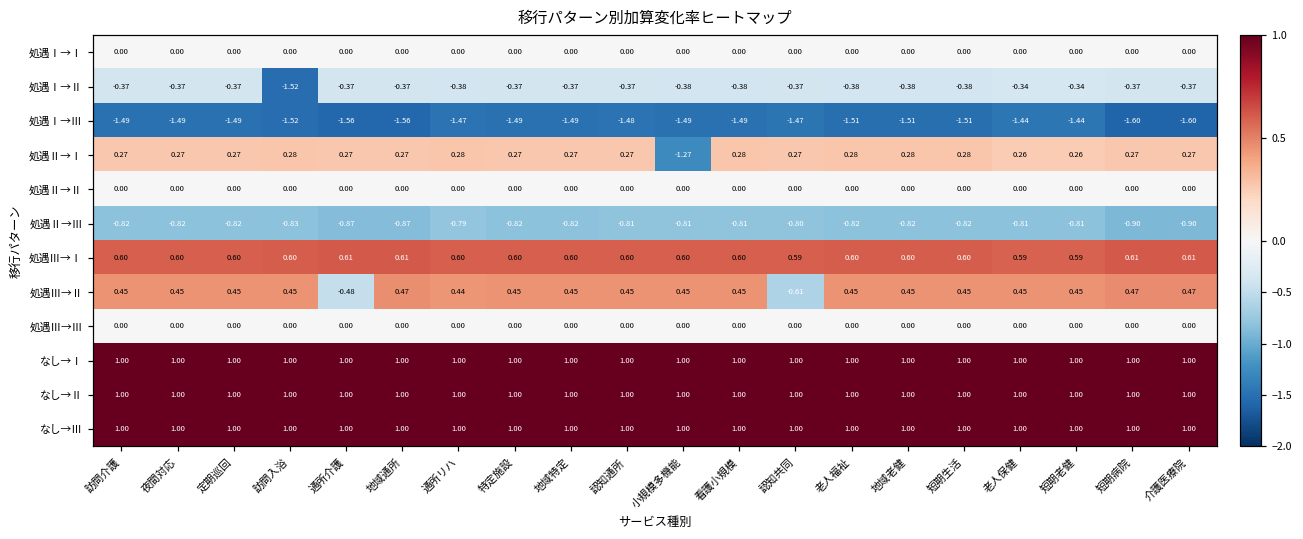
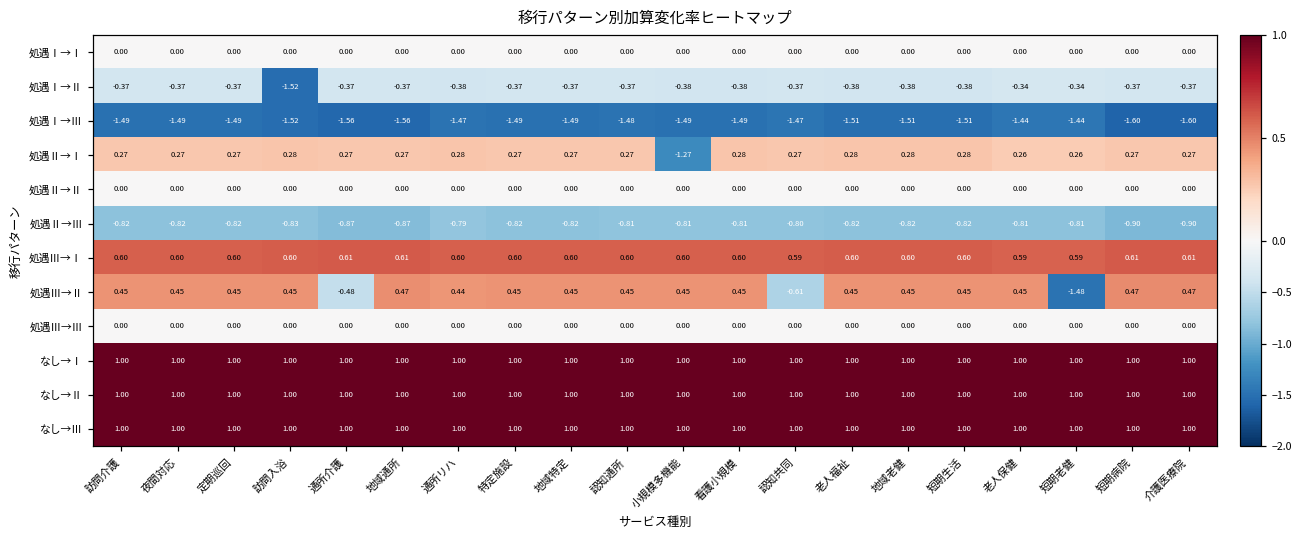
  {
    "処遇Ⅲ→Ⅱ": {
      "訪問介護": 0.45,
      "夜間対応": 0.45,
      "定期巡回": 0.45,
      "訪問入浴": 0.45,
      "通所介護": -0.48,
      "地域通所": 0.47,
      "通所リハ": 0.44,
      "特定施設": 0.45,
      "地域特定": 0.45,
      "認知通所": 0.45,
      "小規模多機能": 0.45,
      "看護小規模": 0.45,
      "認知共同": -0.61,
      "老人福祉": 0.45,
      "地域老健": 0.45,
      "短期生活": 0.45,
      "老人保健": 0.45,
-     "短期老健": 0.45,
+     "短期老健": -1.48,
      "短期病院": 0.47,
      "介護医療院": 0.47
    }
  }
